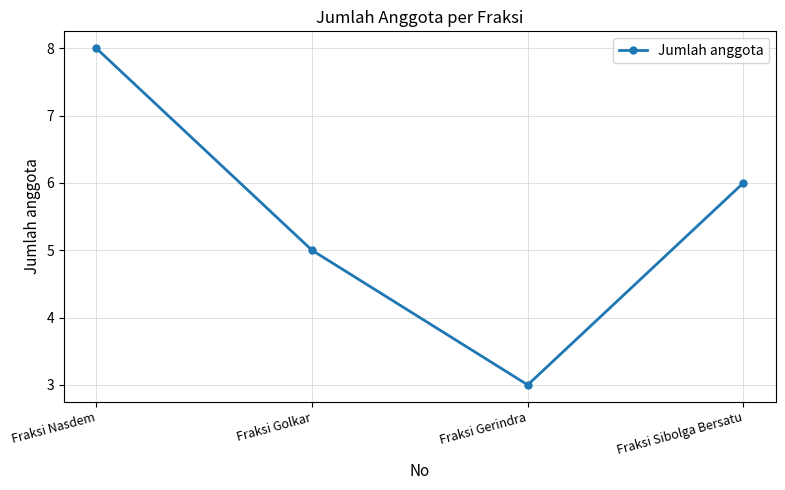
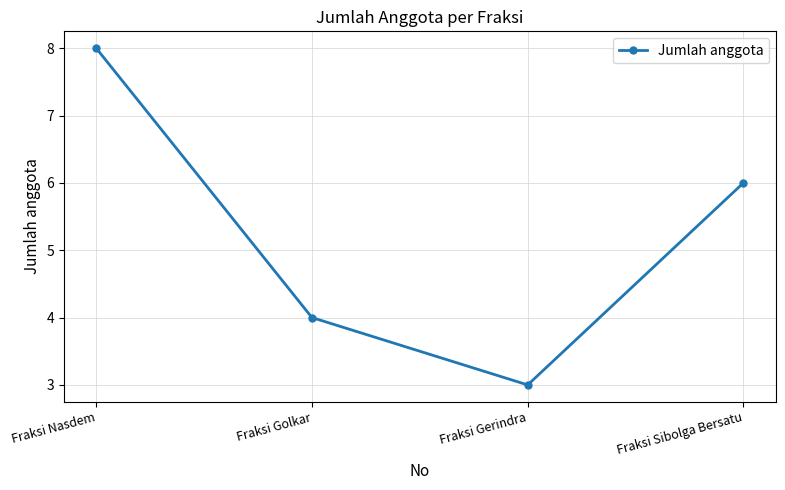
  {
    "Fraksi Nasdem": 8,
-   "Fraksi Golkar": 5,
+   "Fraksi Golkar": 4,
    "Fraksi Gerindra": 3,
    "Fraksi Sibolga Bersatu": 6
  }
